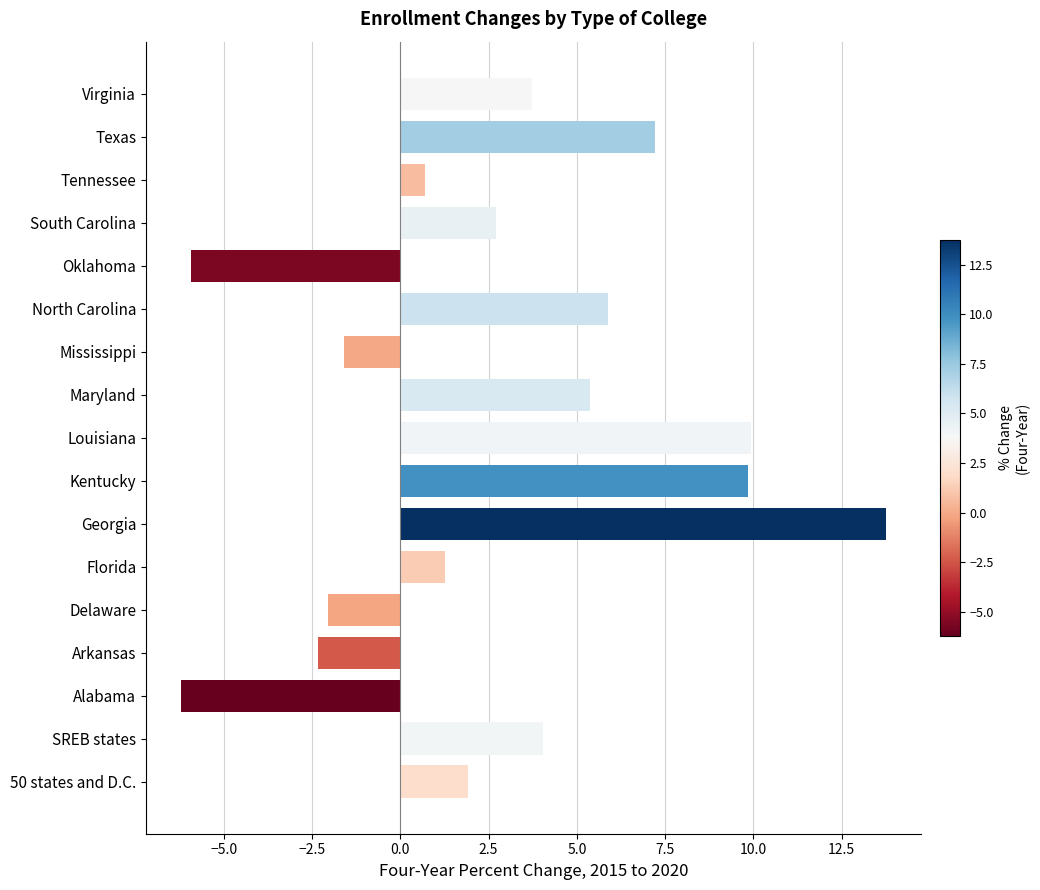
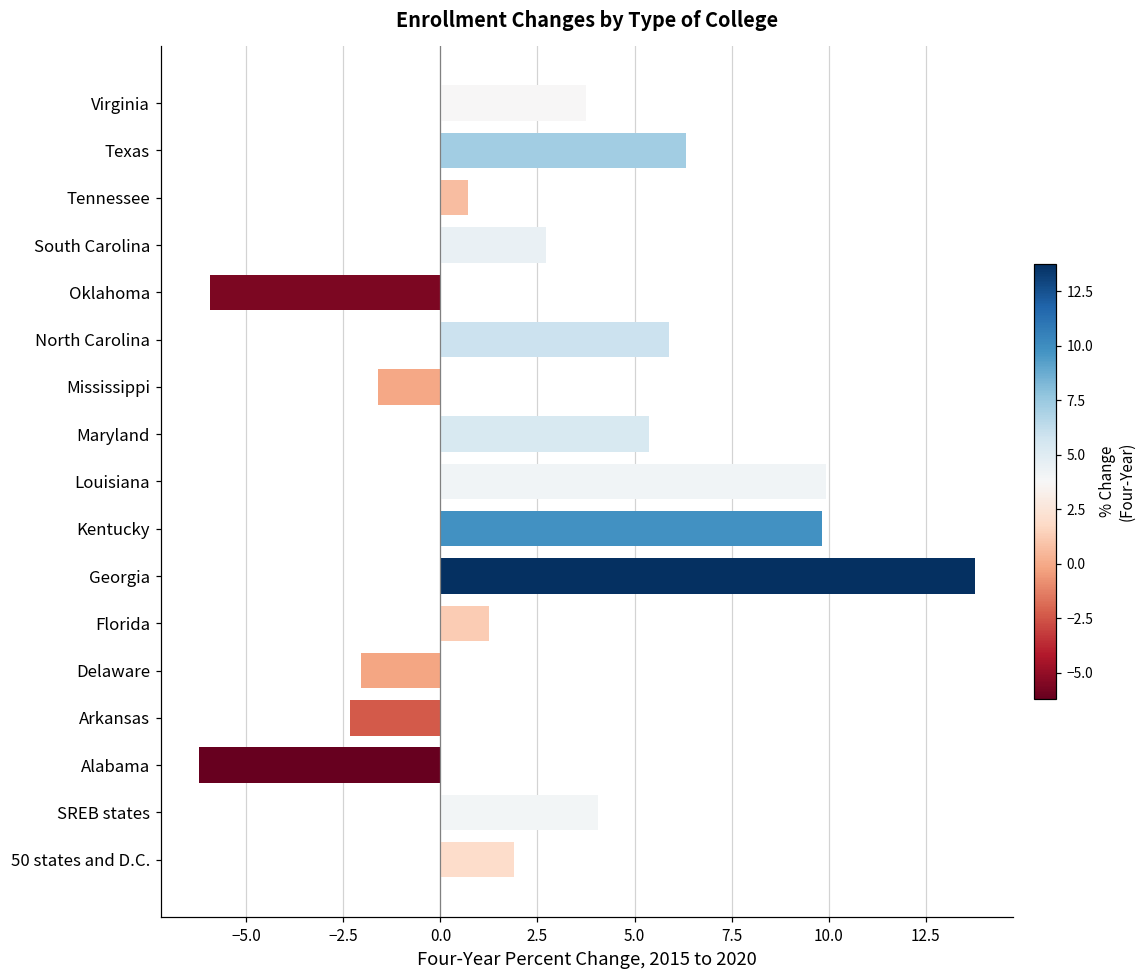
  {
    "Virginia": 3.7,
-   "Texas": 7.2,
+   "Texas": 6.3,
    "Tennessee": 0.7,
    "South Carolina": 2.7,
    "Oklahoma": -5.9,
    "North Carolina": 5.9,
    "Mississippi": -1.6,
    "Maryland": 5.4,
    "Louisiana": 9.9,
    "Kentucky": 9.8,
    "Georgia": 13.8,
    "Florida": 1.3,
    "Delaware": -2.0,
    "Arkansas": -2.3,
    "Alabama": -6.2,
    "SREB states": 4.1,
    "50 states and D.C.": 1.9
  }
